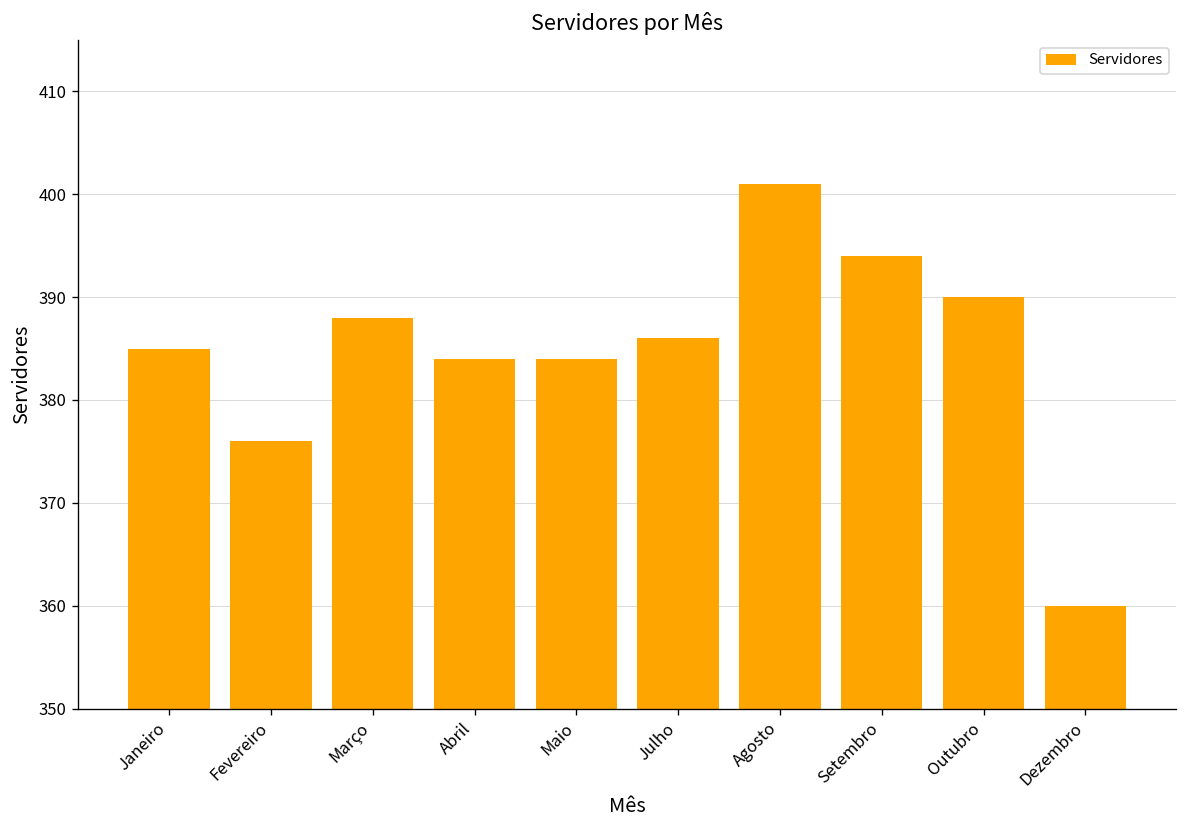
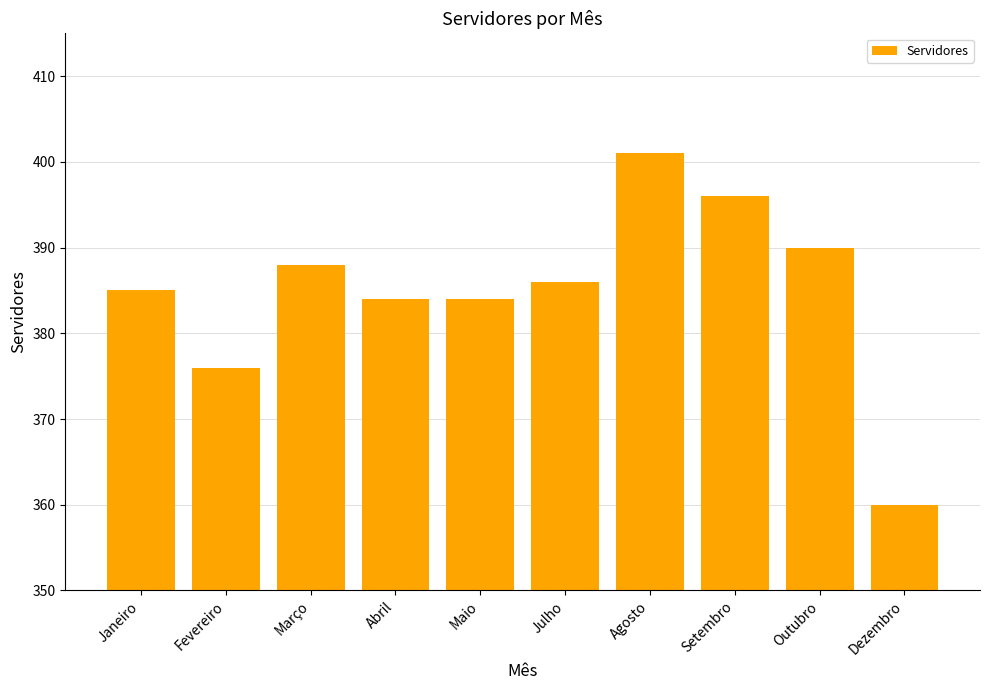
  {
    "Janeiro": 385,
    "Fevereiro": 376,
    "Março": 388,
    "Abril": 384,
    "Maio": 384,
    "Julho": 386,
    "Agosto": 401,
-   "Setembro": 394,
+   "Setembro": 396,
    "Outubro": 390,
    "Dezembro": 360
  }
